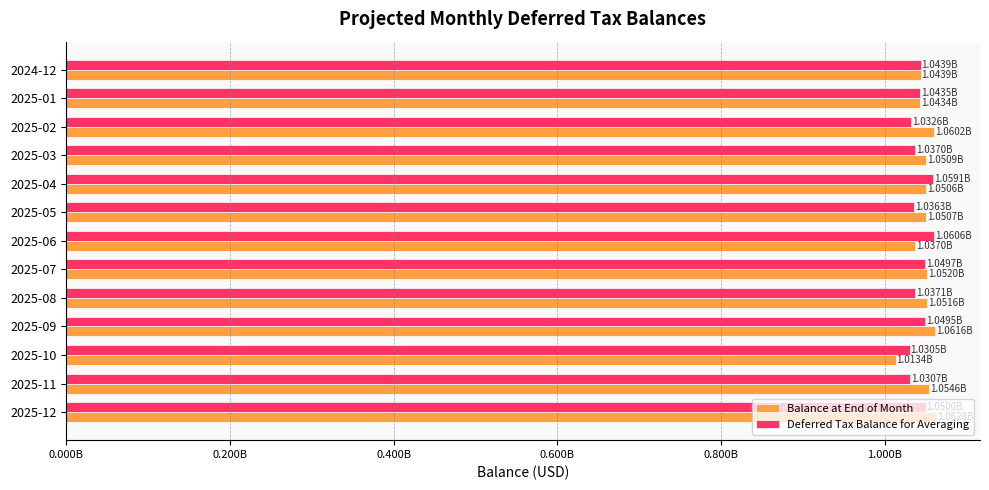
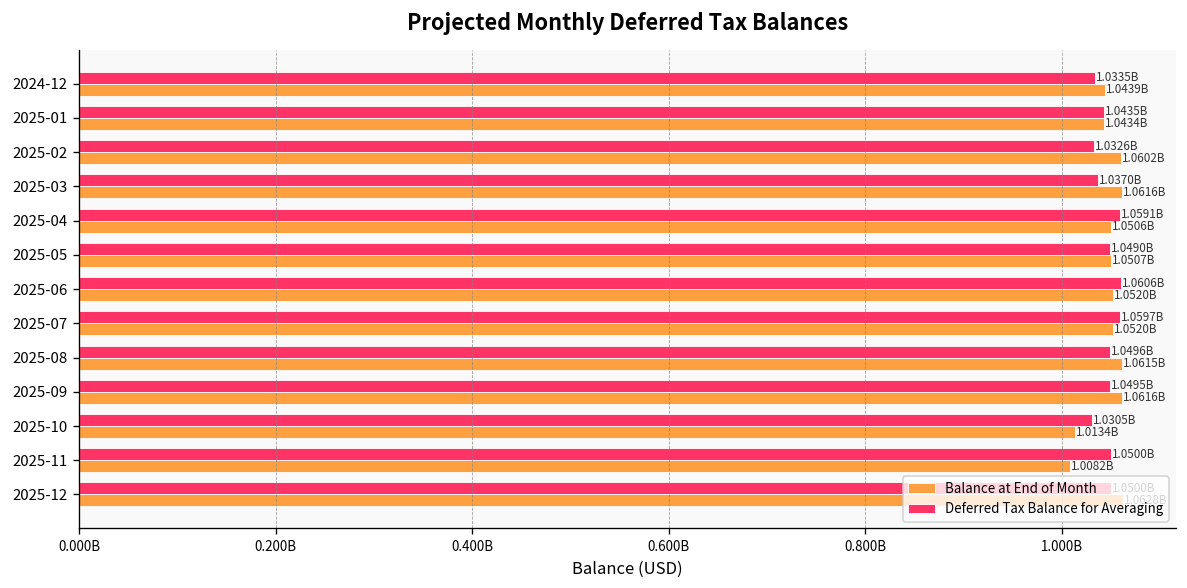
  {
    "Balance at End of Month": {
      "2024-12": "1.0439B",
      "2025-01": "1.0434B",
      "2025-02": "1.0602B",
-     "2025-03": "1.0509B",
+     "2025-03": "1.0616B",
      "2025-04": "1.0506B",
      "2025-05": "1.0507B",
-     "2025-06": "1.0370B",
+     "2025-06": "1.0520B",
      "2025-07": "1.0520B",
-     "2025-08": "1.0516B",
+     "2025-08": "1.0615B",
      "2025-09": "1.0616B",
      "2025-10": "1.0134B",
-     "2025-11": "1.0546B"
+     "2025-11": "1.0082B"
    },
    "Deferred Tax Balance for Averaging": {
-     "2024-12": "1.0439B",
+     "2024-12": "1.0335B",
      "2025-01": "1.0435B",
      "2025-02": "1.0326B",
      "2025-03": "1.0370B",
      "2025-04": "1.0591B",
-     "2025-05": "1.0363B",
+     "2025-05": "1.0490B",
      "2025-06": "1.0606B",
-     "2025-07": "1.0497B",
-     "2025-08": "1.0371B",
+     "2025-07": "1.0597B",
+     "2025-08": "1.0496B",
      "2025-09": "1.0495B",
      "2025-10": "1.0305B",
-     "2025-11": "1.0307B"
+     "2025-11": "1.0500B"
    }
  }
